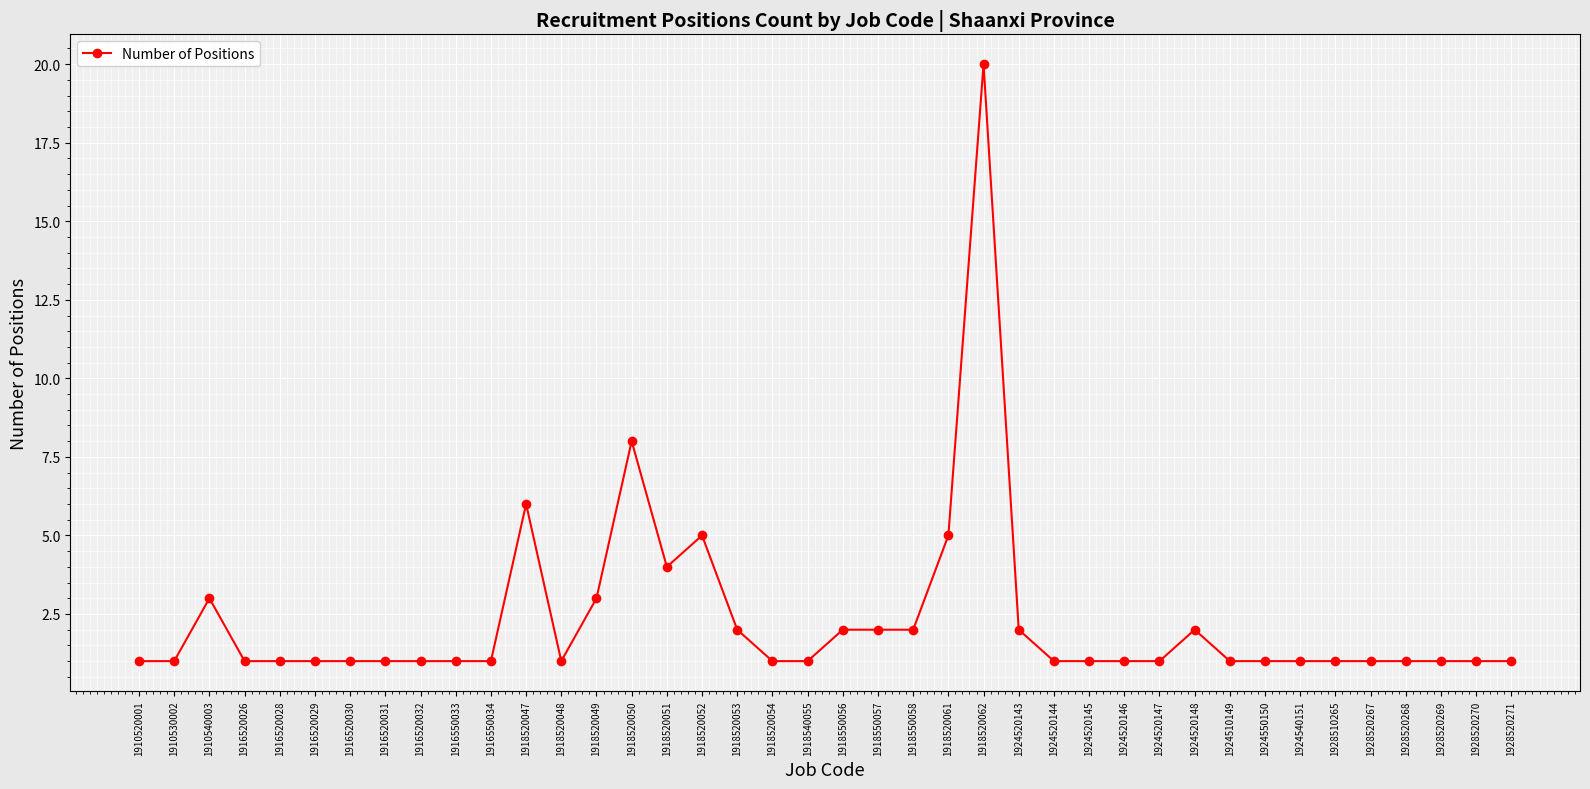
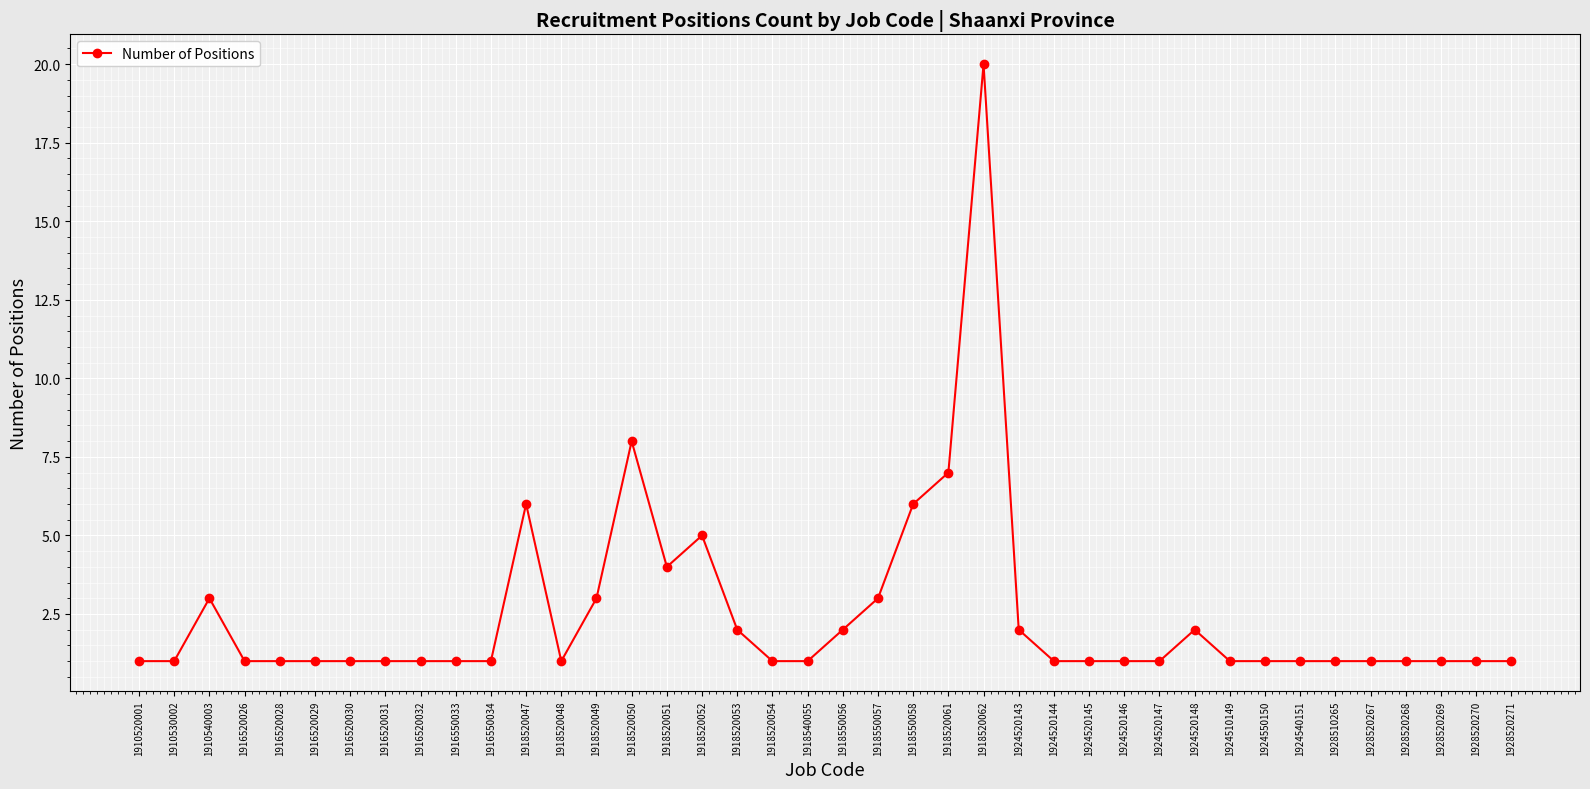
  {
    "1910520001": 1,
    "1910530002": 1,
    "1910540003": 3,
    "1916520026": 1,
    "1916520028": 1,
    "1916520029": 1,
    "1916520030": 1,
    "1916520031": 1,
    "1916520032": 1,
    "1916550033": 1,
    "1916550034": 1,
    "1918520047": 6,
    "1918520048": 1,
    "1918520049": 3,
    "1918520050": 8,
    "1918520051": 4,
    "1918520052": 5,
    "1918520053": 2,
    "1918520054": 1,
    "1918540055": 1,
    "1918550056": 2,
-   "1918550057": 2,
-   "1918550058": 2,
-   "1918520061": 5,
+   "1918550057": 3,
+   "1918550058": 6,
+   "1918520061": 7,
    "1918520062": 20,
    "1924520143": 2,
    "1924520144": 1,
    "1924520145": 1,
    "1924520146": 1,
    "1924520147": 1,
    "1924520148": 2,
    "1924510149": 1,
    "1924550150": 1,
    "1924540151": 1,
    "1928510265": 1,
    "1928520267": 1,
    "1928520268": 1,
    "1928520269": 1,
    "1928520270": 1,
    "1928520271": 1
  }
